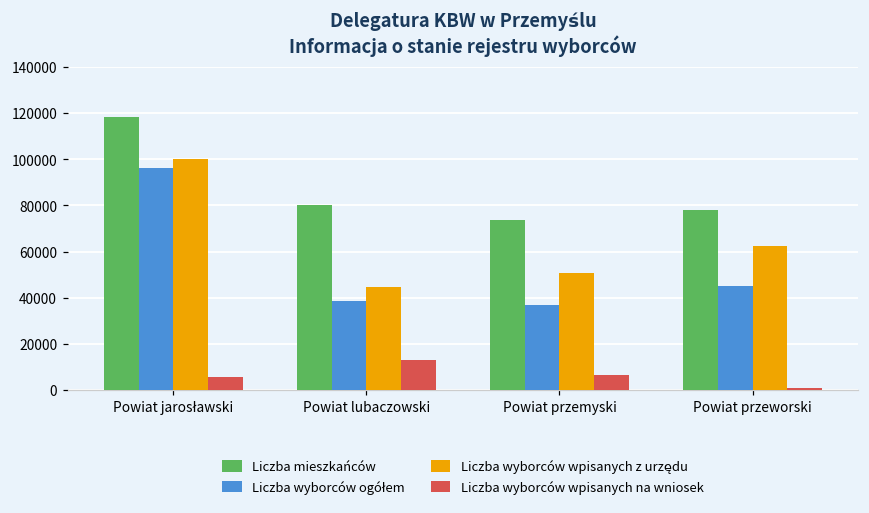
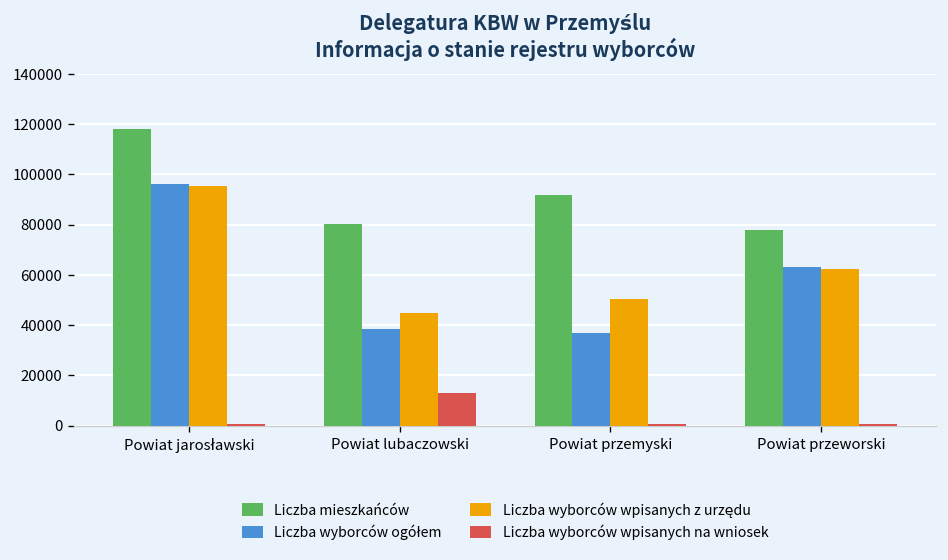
  {
    "Liczba mieszkańców": {
      "Powiat jarosławski": 118000,
      "Powiat lubaczowski": 80000,
-     "Powiat przemyski": 74000,
+     "Powiat przemyski": 92000,
      "Powiat przeworski": 78000
    },
    "Liczba wyborców ogółem": {
      "Powiat jarosławski": 96000,
      "Powiat lubaczowski": 39000,
      "Powiat przemyski": 37000,
-     "Powiat przeworski": 45000
+     "Powiat przeworski": 63000
    },
    "Liczba wyborców wpisanych z urzędu": {
-     "Powiat jarosławski": 100000,
+     "Powiat jarosławski": 95000,
      "Powiat lubaczowski": 45000,
      "Powiat przemyski": 50000,
      "Powiat przeworski": 62000
    },
    "Liczba wyborców wpisanych na wniosek": {
-     "Powiat jarosławski": 5000,
+     "Powiat jarosławski": 1000,
      "Powiat lubaczowski": 13000,
-     "Powiat przemyski": 6000
+     "Powiat przemyski": 1000
    }
  }
